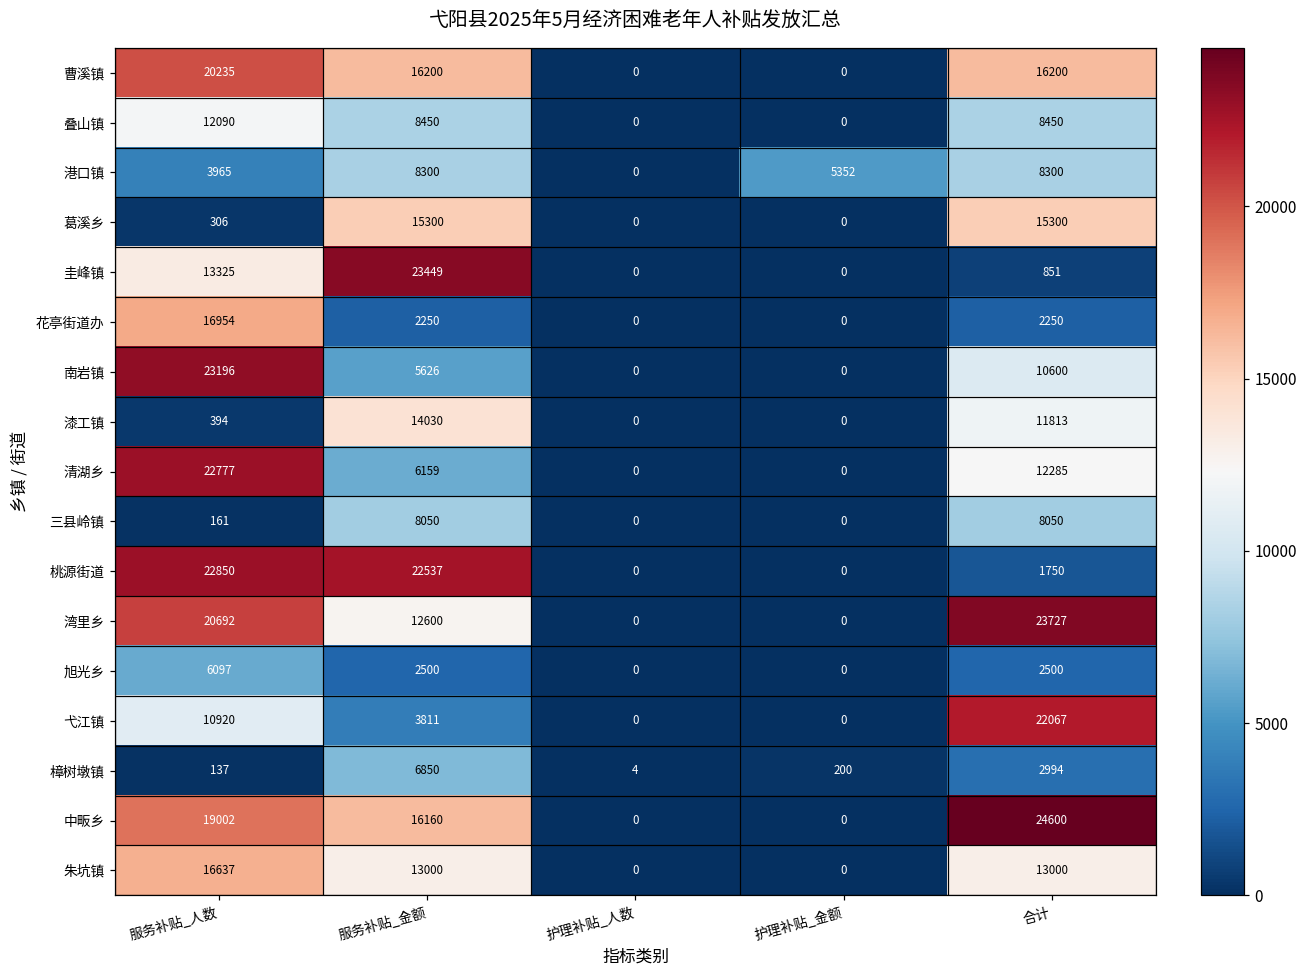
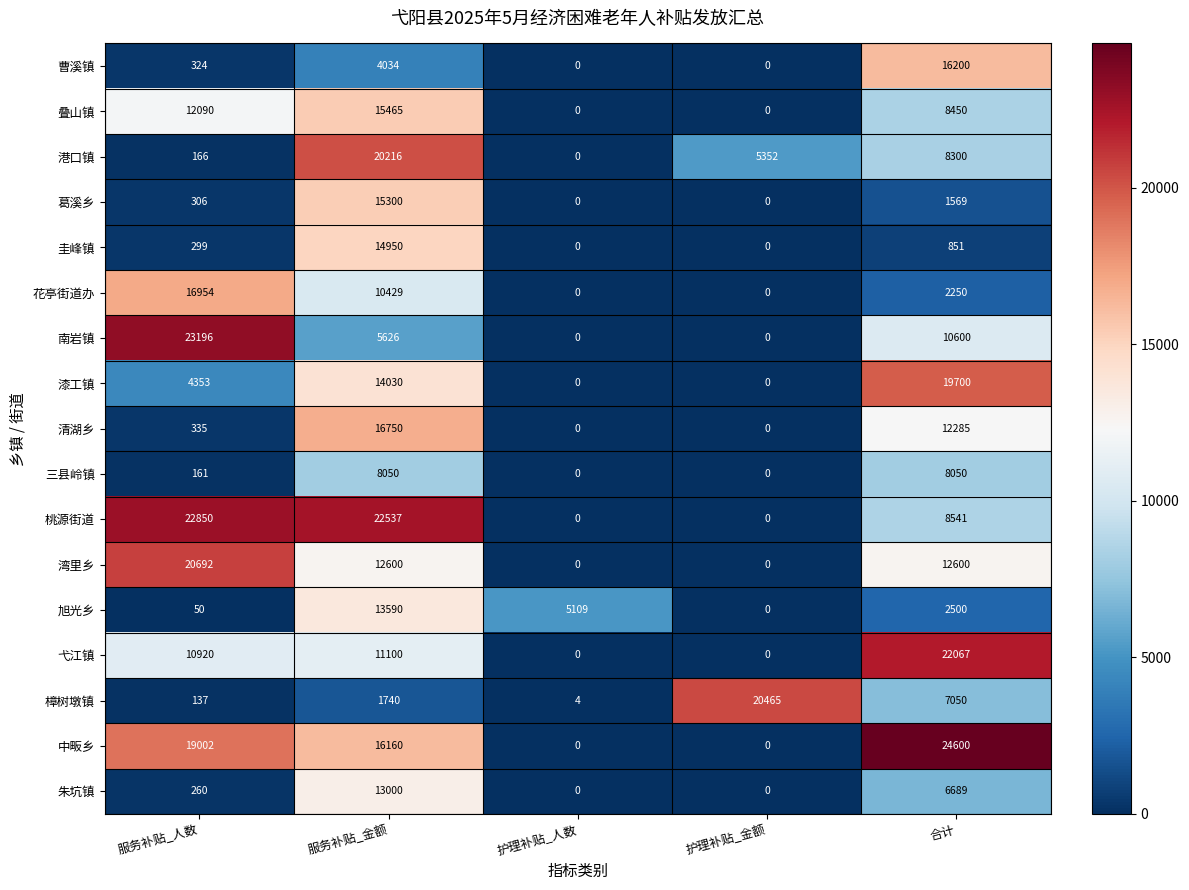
  {
    "曹溪镇": {
-     "服务补贴_人数": 20235,
-     "服务补贴_金额": 16200,
+     "服务补贴_人数": 324,
+     "服务补贴_金额": 4034,
      "护理补贴_人数": 0,
      "护理补贴_金额": 0,
      "合计": 16200
    },
    "叠山镇": {
      "服务补贴_人数": 12090,
-     "服务补贴_金额": 8450,
+     "服务补贴_金额": 15465,
      "护理补贴_人数": 0,
      "护理补贴_金额": 0,
      "合计": 8450
    },
    "港口镇": {
-     "服务补贴_人数": 3965,
-     "服务补贴_金额": 8300,
+     "服务补贴_人数": 166,
+     "服务补贴_金额": 20216,
      "护理补贴_人数": 0,
      "护理补贴_金额": 5352,
      "合计": 8300
    },
    "葛溪乡": {
      "服务补贴_人数": 306,
      "服务补贴_金额": 15300,
      "护理补贴_人数": 0,
      "护理补贴_金额": 0,
-     "合计": 15300
+     "合计": 1569
    },
    "圭峰镇": {
-     "服务补贴_人数": 13325,
-     "服务补贴_金额": 23449,
+     "服务补贴_人数": 299,
+     "服务补贴_金额": 14950,
      "护理补贴_人数": 0,
      "护理补贴_金额": 0,
      "合计": 851
    },
    "花亭街道办": {
      "服务补贴_人数": 16954,
-     "服务补贴_金额": 2250,
+     "服务补贴_金额": 10429,
      "护理补贴_人数": 0,
      "护理补贴_金额": 0,
      "合计": 2250
    },
    "南岩镇": {
      "服务补贴_人数": 23196,
      "服务补贴_金额": 5626,
      "护理补贴_人数": 0,
      "护理补贴_金额": 0,
      "合计": 10600
    },
    "漆工镇": {
-     "服务补贴_人数": 394,
+     "服务补贴_人数": 4353,
      "服务补贴_金额": 14030,
      "护理补贴_人数": 0,
      "护理补贴_金额": 0,
-     "合计": 11813
+     "合计": 19700
    },
    "清湖乡": {
-     "服务补贴_人数": 22777,
-     "服务补贴_金额": 6159,
+     "服务补贴_人数": 335,
+     "服务补贴_金额": 16750,
      "护理补贴_人数": 0,
      "护理补贴_金额": 0,
      "合计": 12285
    },
    "三县岭镇": {
      "服务补贴_人数": 161,
      "服务补贴_金额": 8050,
      "护理补贴_人数": 0,
      "护理补贴_金额": 0,
      "合计": 8050
    },
    "桃源街道": {
      "服务补贴_人数": 22850,
      "服务补贴_金额": 22537,
      "护理补贴_人数": 0,
      "护理补贴_金额": 0,
-     "合计": 1750
+     "合计": 8541
    },
    "湾里乡": {
      "服务补贴_人数": 20692,
      "服务补贴_金额": 12600,
      "护理补贴_人数": 0,
      "护理补贴_金额": 0,
-     "合计": 23727
+     "合计": 12600
    },
    "旭光乡": {
-     "服务补贴_人数": 6097,
-     "服务补贴_金额": 2500,
-     "护理补贴_人数": 0,
+     "服务补贴_人数": 50,
+     "服务补贴_金额": 13590,
+     "护理补贴_人数": 5109,
      "护理补贴_金额": 0,
      "合计": 2500
    },
    "弋江镇": {
      "服务补贴_人数": 10920,
-     "服务补贴_金额": 3811,
+     "服务补贴_金额": 11100,
      "护理补贴_人数": 0,
      "护理补贴_金额": 0,
      "合计": 22067
    },
    "樟树墩镇": {
      "服务补贴_人数": 137,
-     "服务补贴_金额": 6850,
+     "服务补贴_金额": 1740,
      "护理补贴_人数": 4,
-     "护理补贴_金额": 200,
-     "合计": 2994
+     "护理补贴_金额": 20465,
+     "合计": 7050
    },
    "中畈乡": {
      "服务补贴_人数": 19002,
      "服务补贴_金额": 16160,
      "护理补贴_人数": 0,
      "护理补贴_金额": 0,
      "合计": 24600
    },
    "朱坑镇": {
-     "服务补贴_人数": 16637,
+     "服务补贴_人数": 260,
      "服务补贴_金额": 13000,
      "护理补贴_人数": 0,
      "护理补贴_金额": 0,
-     "合计": 13000
+     "合计": 6689
    }
  }
